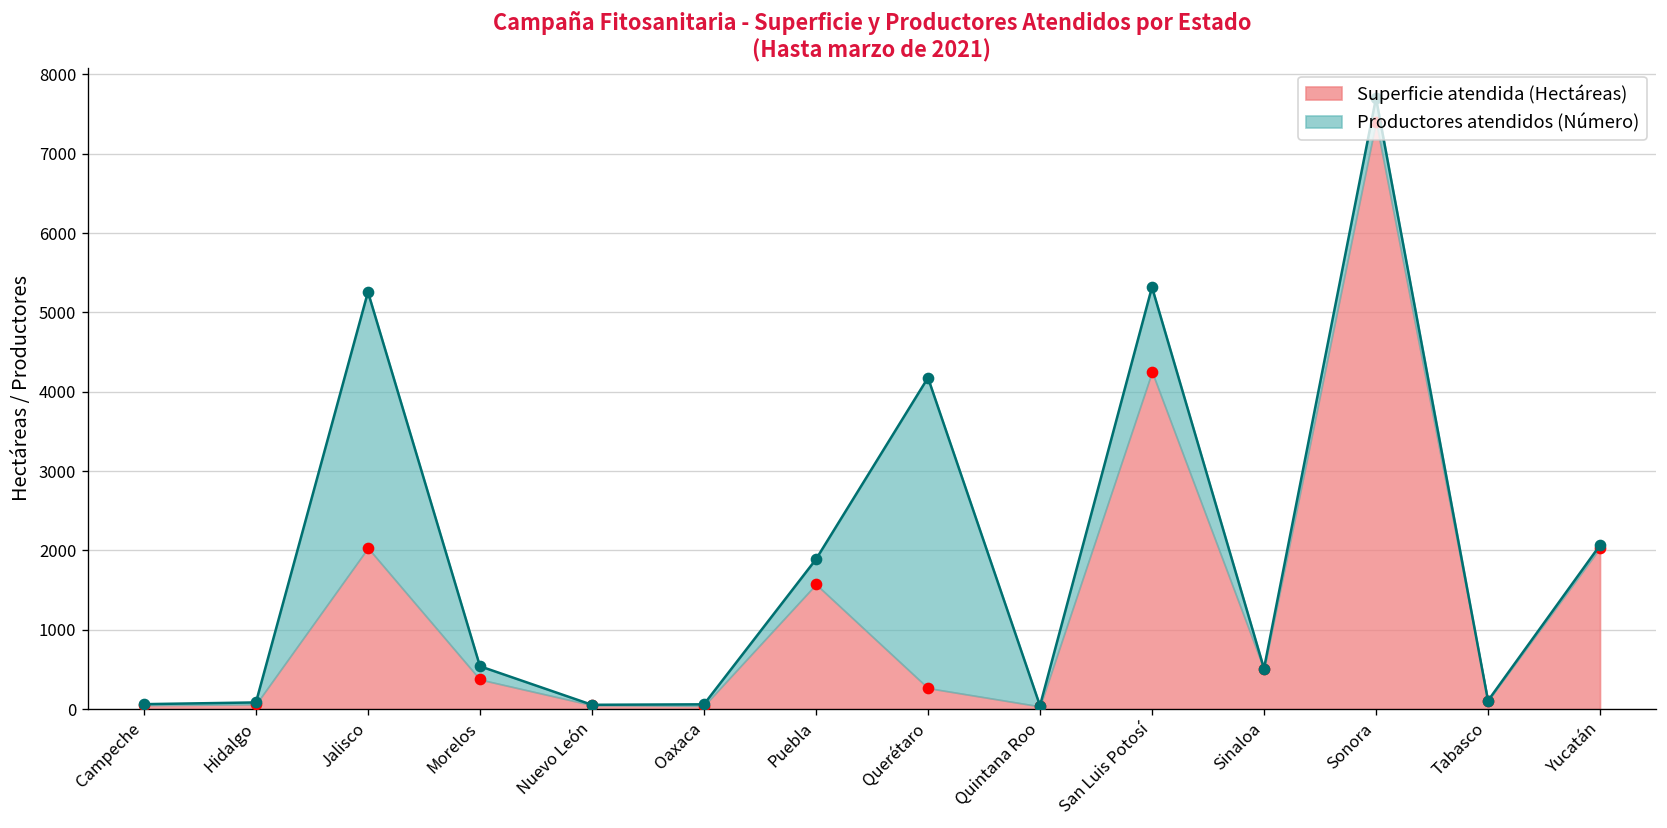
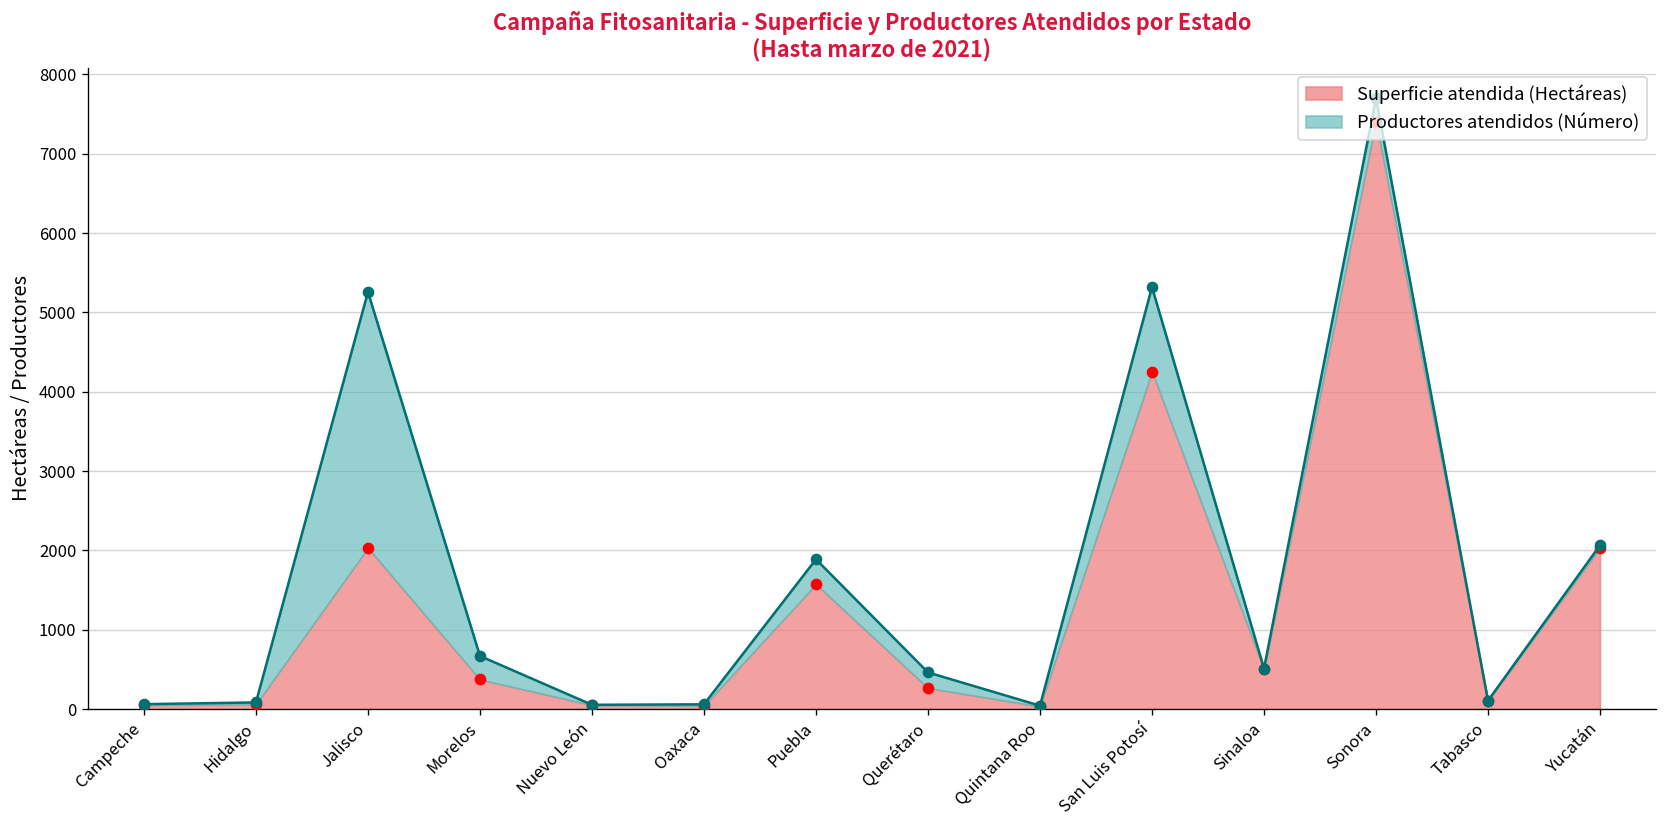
  {
    "Superficie atendida (Hectáreas)": {
      "Jalisco": 2000,
      "Morelos": 400,
      "Puebla": 1600,
      "Querétaro": 300,
      "San Luis Potosí": 4300
    },
    "Productores atendidos (Número)": {
      "Jalisco": 3200,
-     "Morelos": 200,
+     "Morelos": 300,
      "Puebla": 300,
-     "Querétaro": 3900,
+     "Querétaro": 200,
      "San Luis Potosí": 1100
    }
  }
